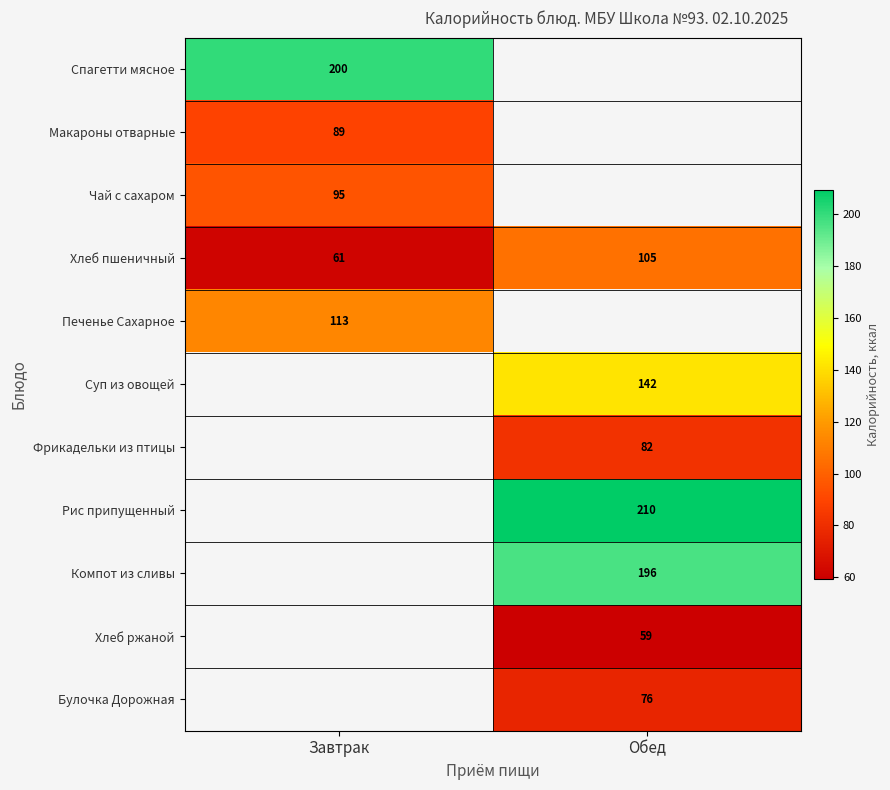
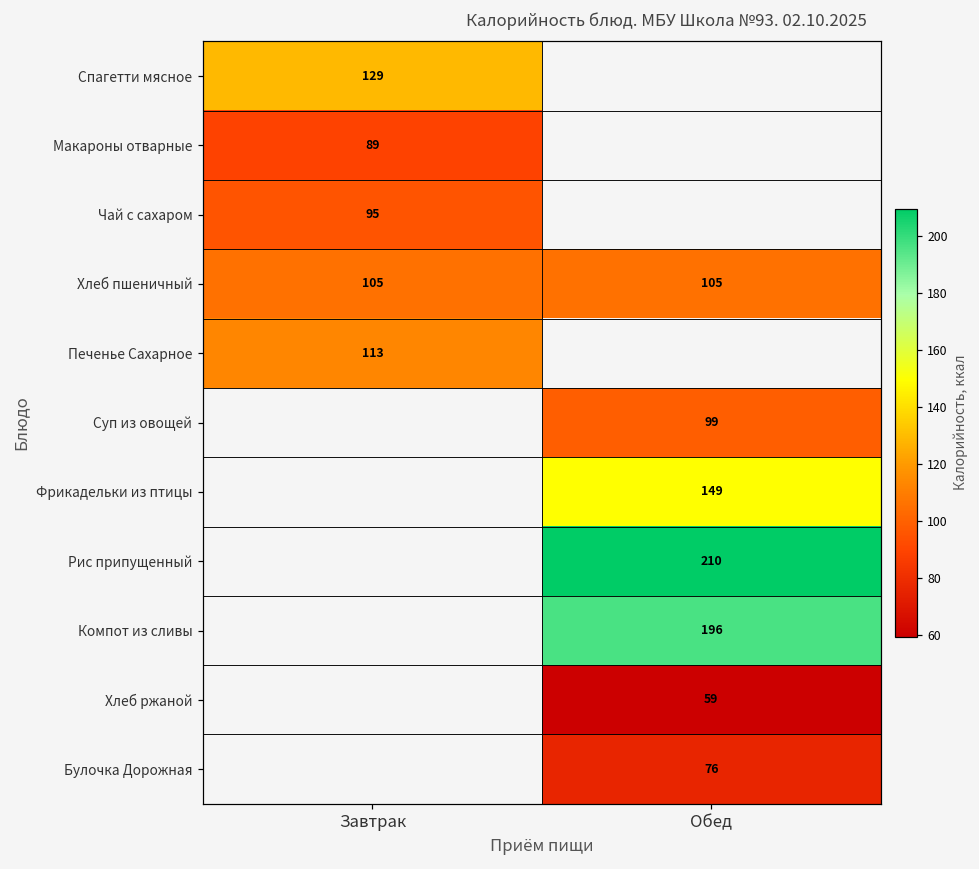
  {
    "Спагетти мясное": {
-     "Завтрак": 200
+     "Завтрак": 129
    },
    "Макароны отварные": {
      "Завтрак": 89
    },
    "Чай с сахаром": {
      "Завтрак": 95
    },
    "Хлеб пшеничный": {
-     "Завтрак": 61,
+     "Завтрак": 105,
      "Обед": 105
    },
    "Печенье Сахарное": {
      "Завтрак": 113
    },
    "Суп из овощей": {
-     "Обед": 142
+     "Обед": 99
    },
    "Фрикадельки из птицы": {
-     "Обед": 82
+     "Обед": 149
    },
    "Рис припущенный": {
      "Обед": 210
    },
    "Компот из сливы": {
      "Обед": 196
    },
    "Хлеб ржаной": {
      "Обед": 59
    },
    "Булочка Дорожная": {
      "Обед": 76
    }
  }
